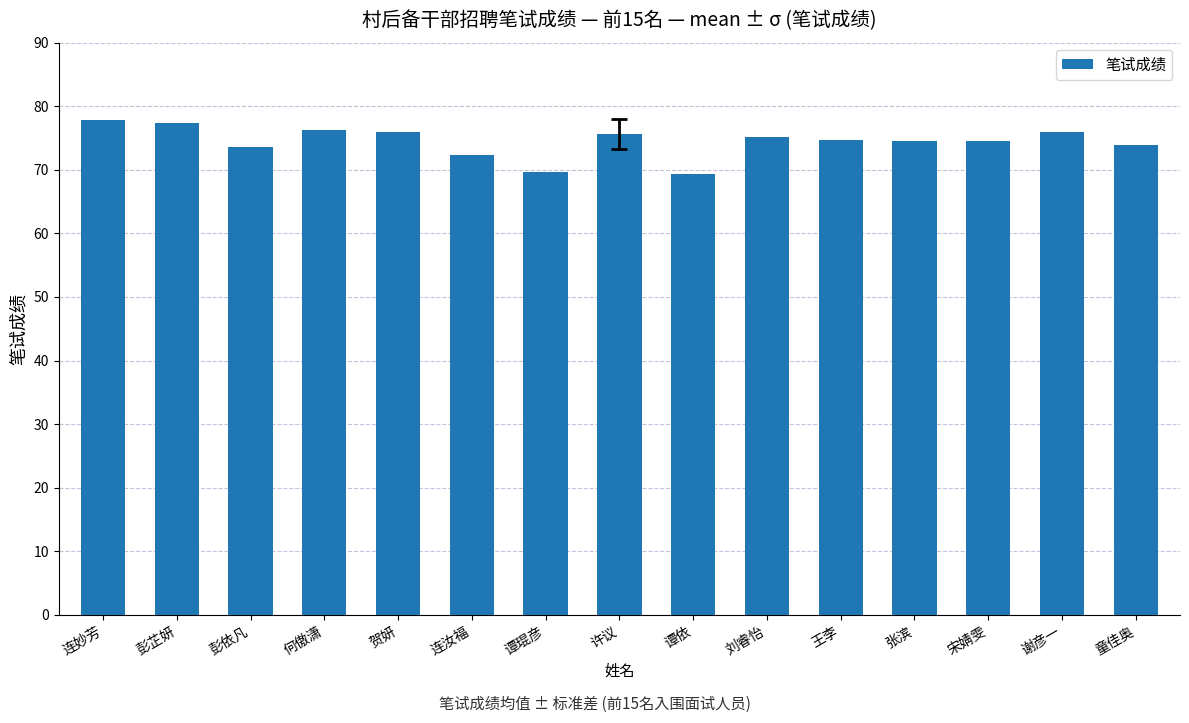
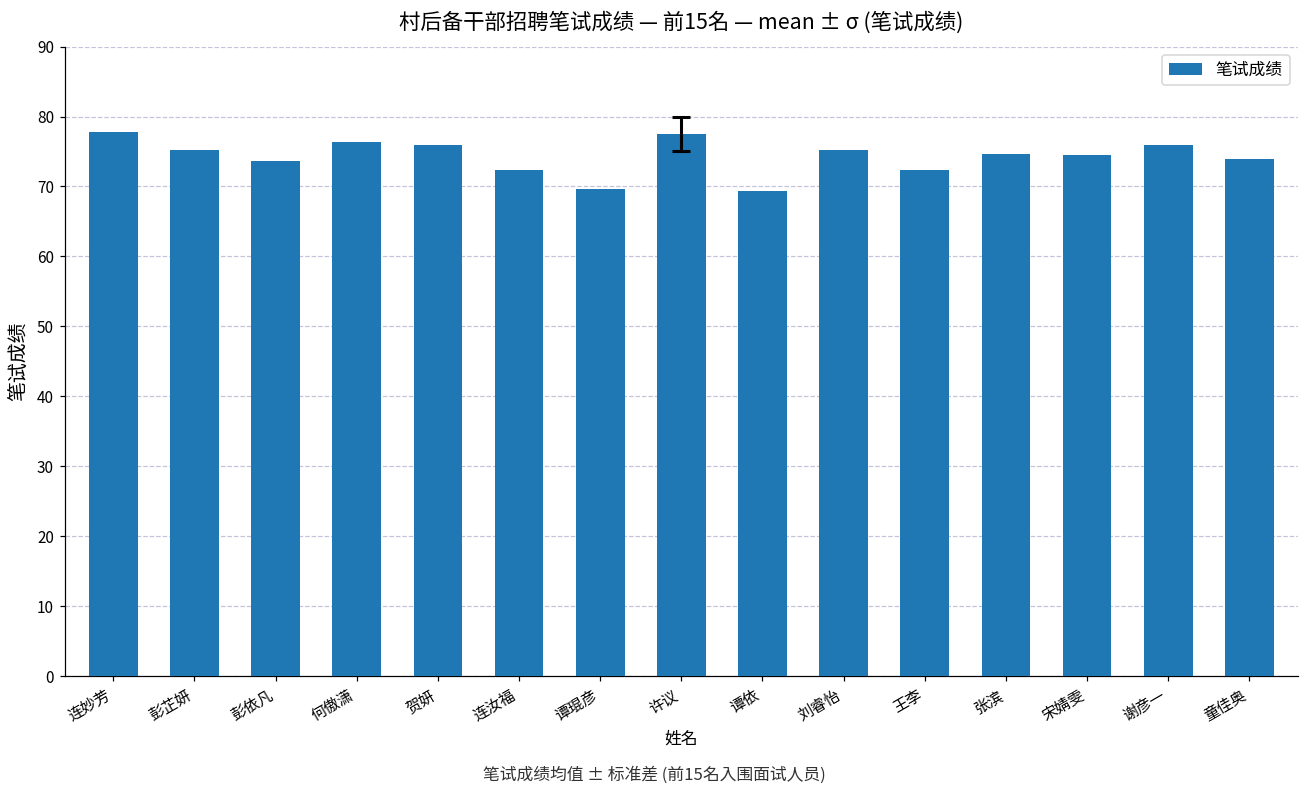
  {
    "笔试成绩": {
      "连妙芳": 78,
-     "彭芷妍": 77,
+     "彭芷妍": 75,
      "彭依凡": 74,
      "何傲潇": 76,
      "贺妍": 76,
      "连汝福": 72,
      "谭琨彦": 70,
-     "许议": 76,
+     "许议": 78,
      "谭依": 69,
      "刘睿怡": 75,
-     "王李": 75,
+     "王李": 72,
      "张滨": 75,
      "宋婧雯": 75,
      "谢彦一": 76,
      "童佳奥": 74
    }
  }
